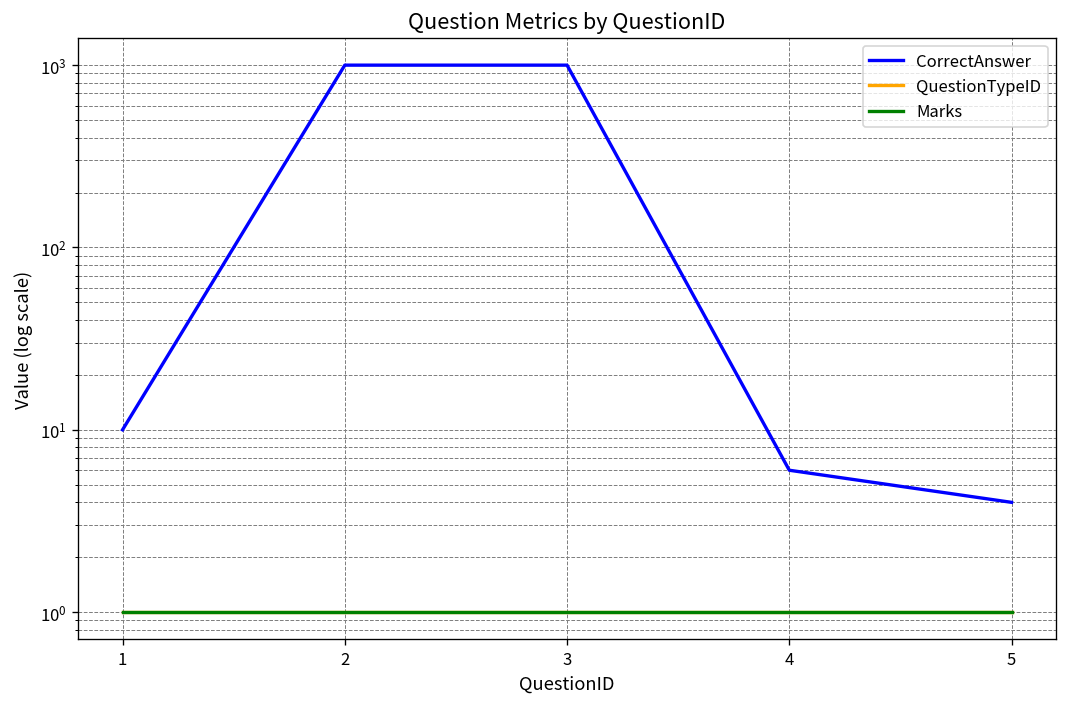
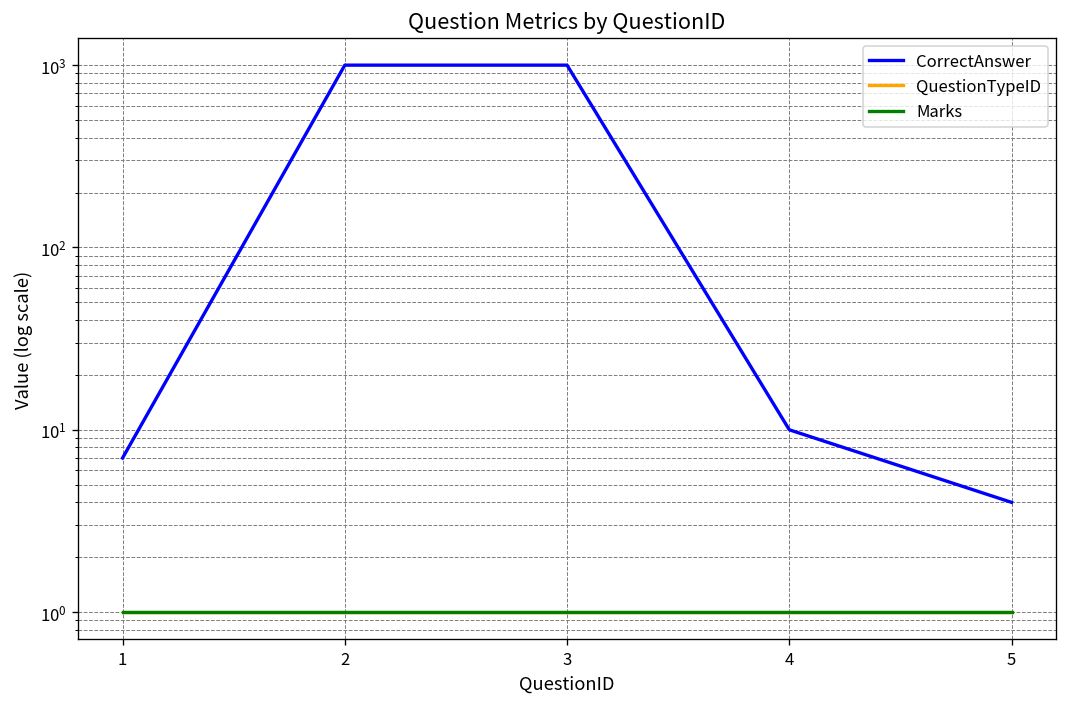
  {
    "CorrectAnswer": {
-     "1": 10,
+     "1": 7,
      "2": 1000,
      "3": 1000,
-     "4": 6,
+     "4": 10,
      "5": 4
    },
    "Marks": {
      "1": 1,
      "2": 1,
      "3": 1,
      "4": 1,
      "5": 1
    }
  }
